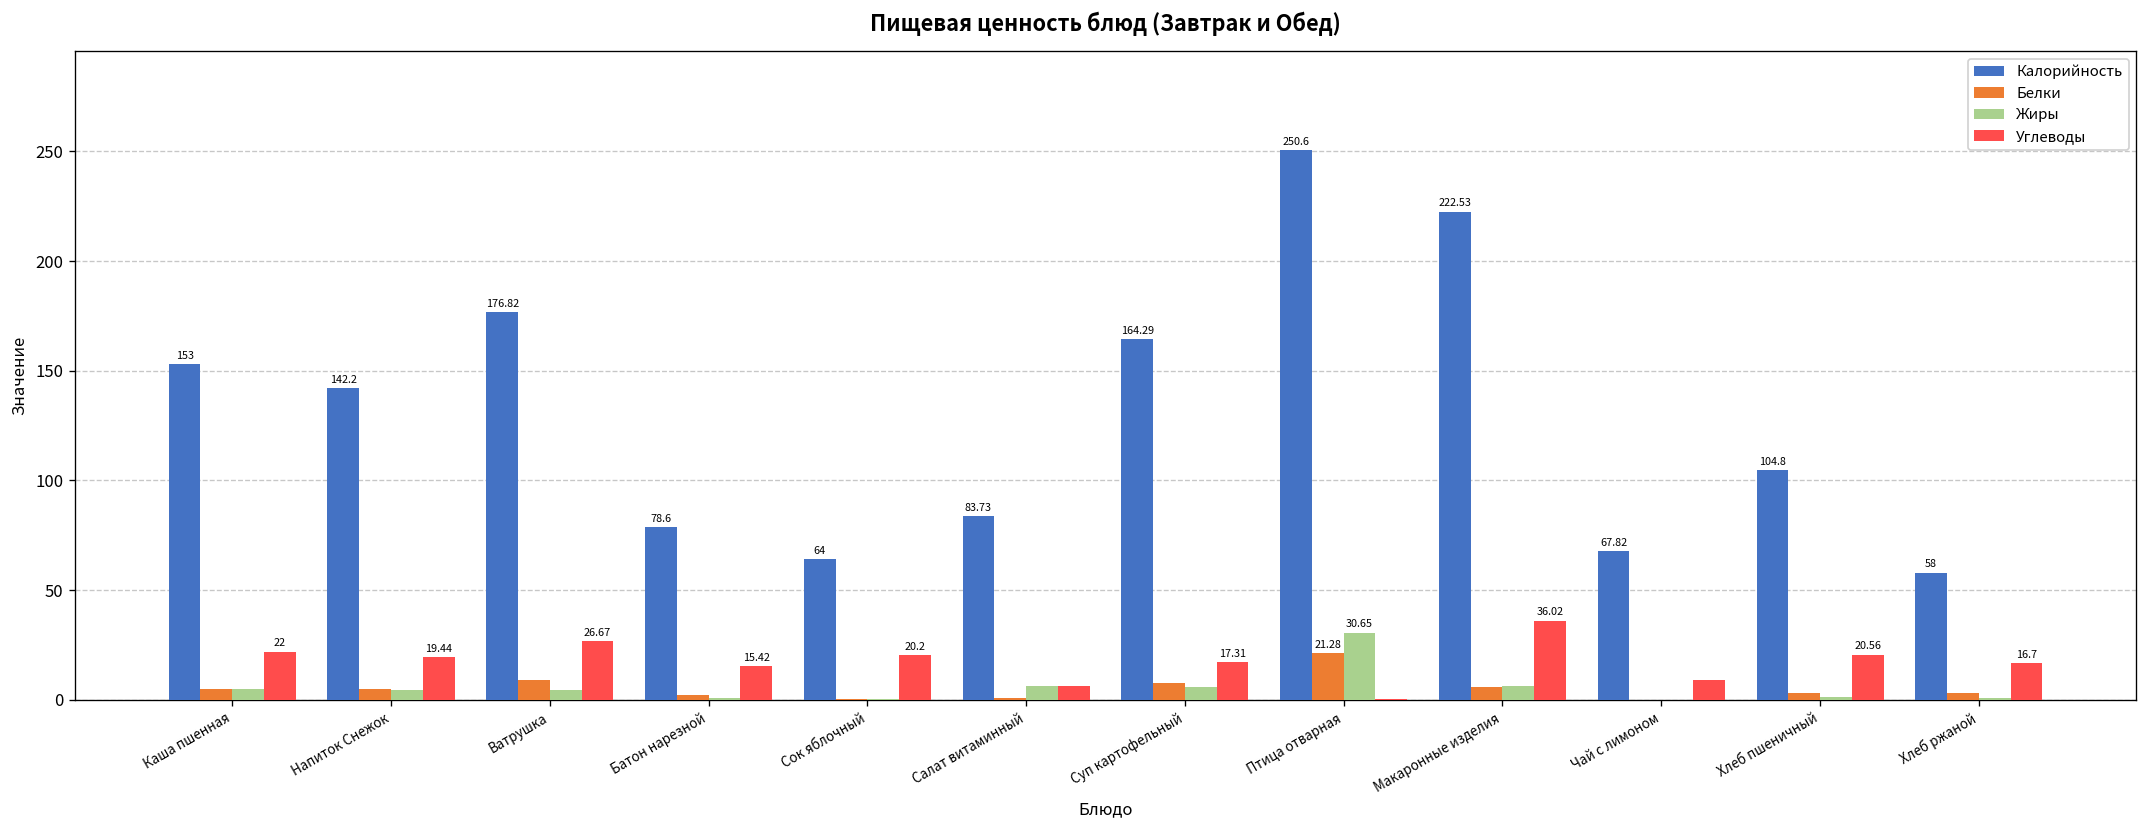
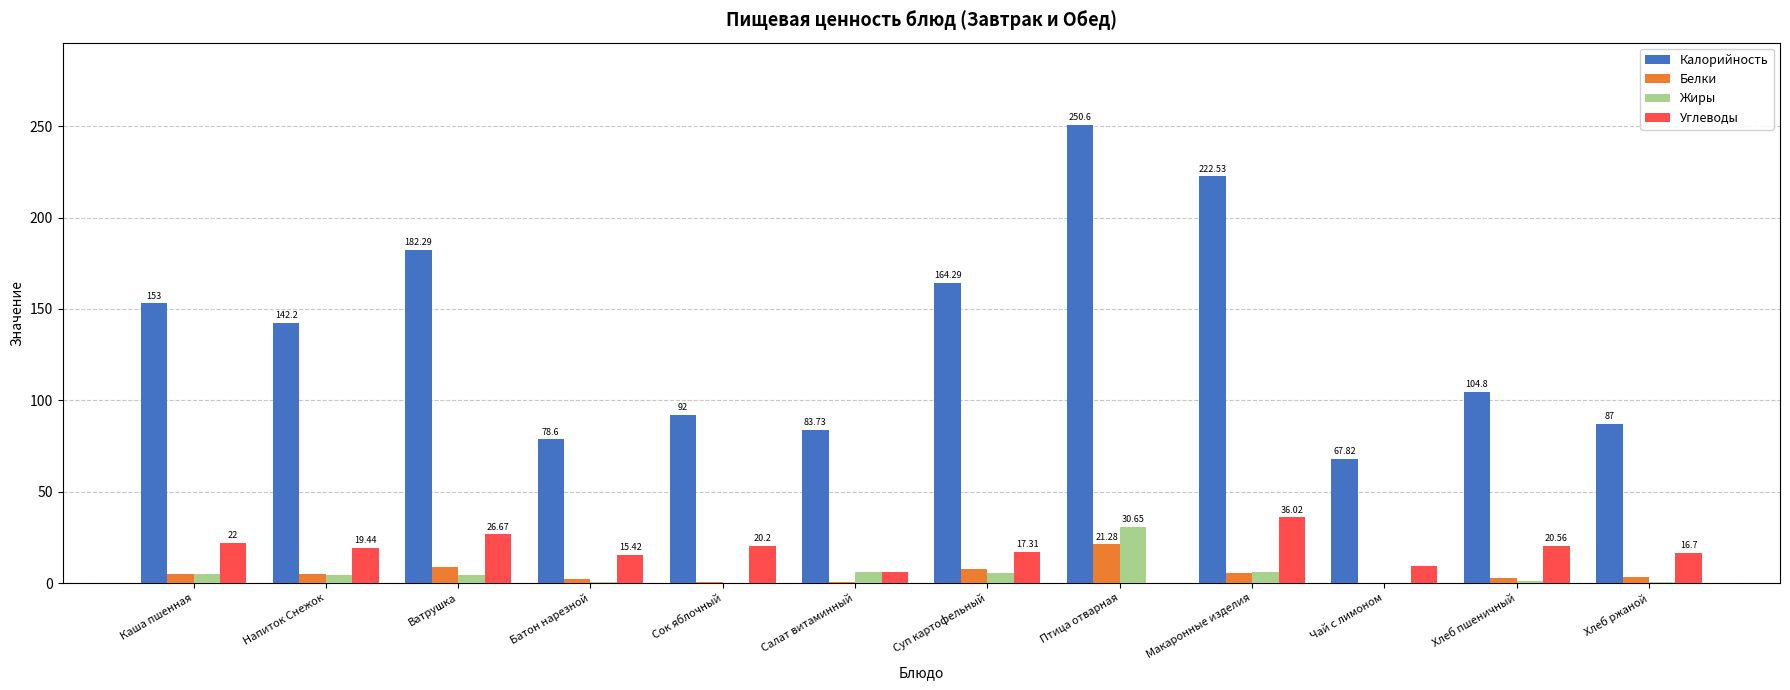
  {
    "Калорийность": {
      "Каша пшенная": 153,
      "Напиток Снежок": 142.2,
-     "Ватрушка": 176.82,
+     "Ватрушка": 182.29,
      "Батон нарезной": 78.6,
-     "Сок яблочный": 64,
+     "Сок яблочный": 92,
      "Салат витаминный": 83.73,
      "Суп картофельный": 164.29,
      "Птица отварная": 250.6,
      "Макаронные изделия": 222.53,
      "Чай с лимоном": 67.82,
      "Хлеб пшеничный": 104.8,
-     "Хлеб ржаной": 58
+     "Хлеб ржаной": 87
    },
    "Жиры": {
      "Птица отварная": 30.65
    }
  }
